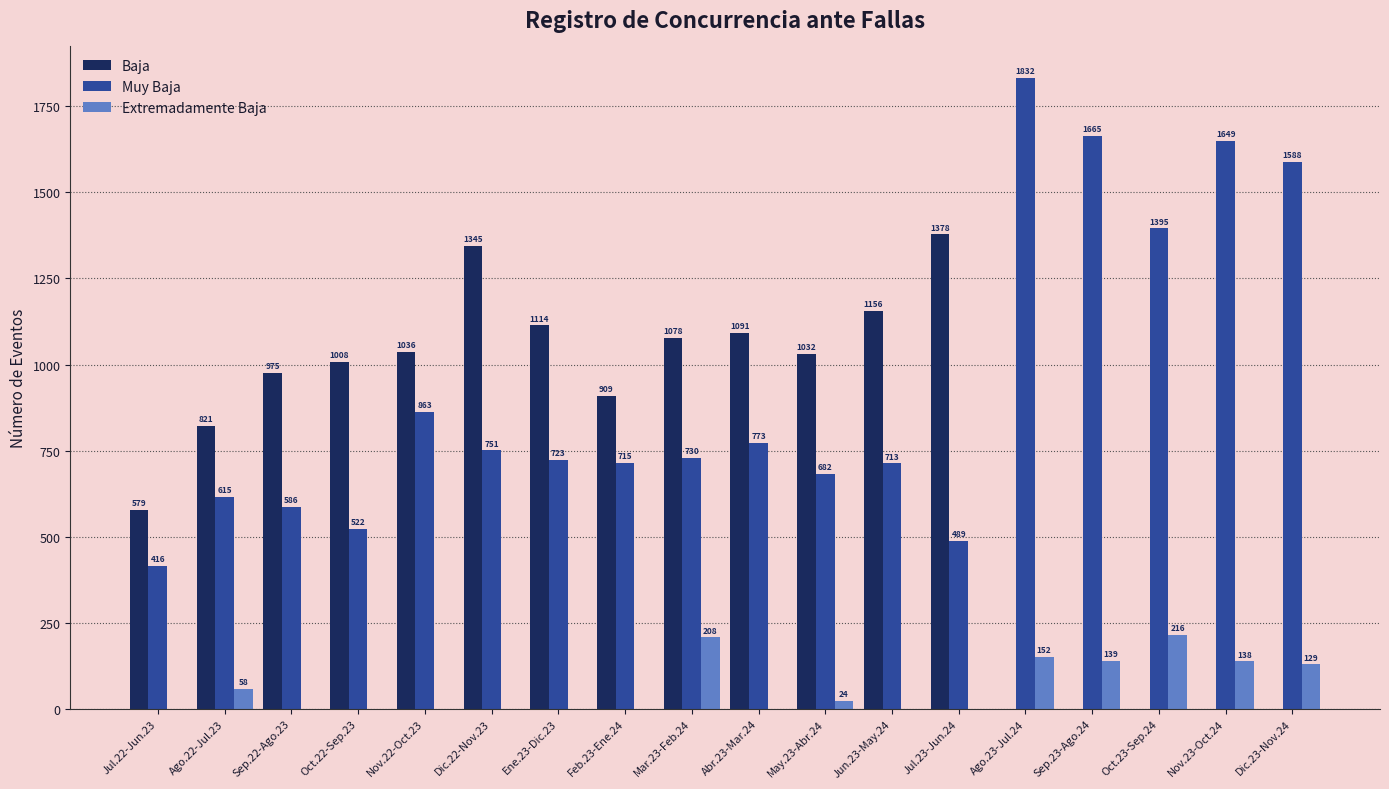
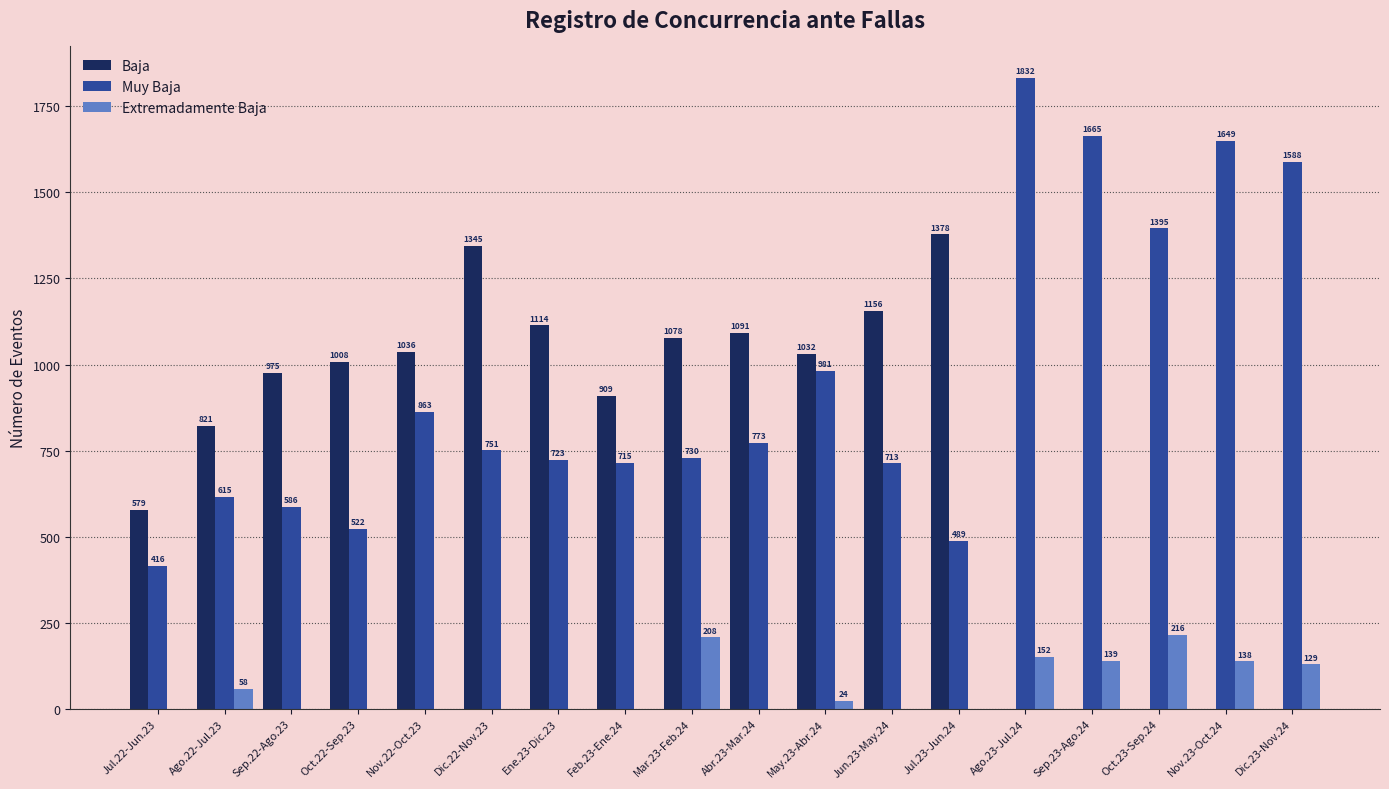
  {
    "Baja": {
      "Jul.22-Jun.23": 579,
      "Ago.22-Jul.23": 821,
      "Sep.22-Ago.23": 975,
      "Oct.22-Sep.23": 1008,
      "Nov.22-Oct.23": 1036,
      "Dic.22-Nov.23": 1345,
      "Ene.23-Dic.23": 1114,
      "Feb.23-Ene.24": 909,
      "Mar.23-Feb.24": 1078,
      "Abr.23-Mar.24": 1091,
      "May.23-Abr.24": 1032,
      "Jun.23-May.24": 1156,
      "Jul.23-Jun.24": 1378
    },
    "Muy Baja": {
      "Jul.22-Jun.23": 416,
      "Ago.22-Jul.23": 615,
      "Sep.22-Ago.23": 586,
      "Oct.22-Sep.23": 522,
      "Nov.22-Oct.23": 863,
      "Dic.22-Nov.23": 751,
      "Ene.23-Dic.23": 723,
      "Feb.23-Ene.24": 715,
      "Mar.23-Feb.24": 730,
      "Abr.23-Mar.24": 773,
-     "May.23-Abr.24": 682,
+     "May.23-Abr.24": 981,
      "Jun.23-May.24": 713,
      "Jul.23-Jun.24": 489,
      "Ago.23-Jul.24": 1832,
      "Sep.23-Ago.24": 1665,
      "Oct.23-Sep.24": 1395,
      "Nov.23-Oct.24": 1649,
      "Dic.23-Nov.24": 1588
    },
    "Extremadamente Baja": {
      "Ago.22-Jul.23": 58,
      "Mar.23-Feb.24": 208,
      "May.23-Abr.24": 24,
      "Ago.23-Jul.24": 152,
      "Sep.23-Ago.24": 139,
      "Oct.23-Sep.24": 216,
      "Nov.23-Oct.24": 138,
      "Dic.23-Nov.24": 129
    }
  }
